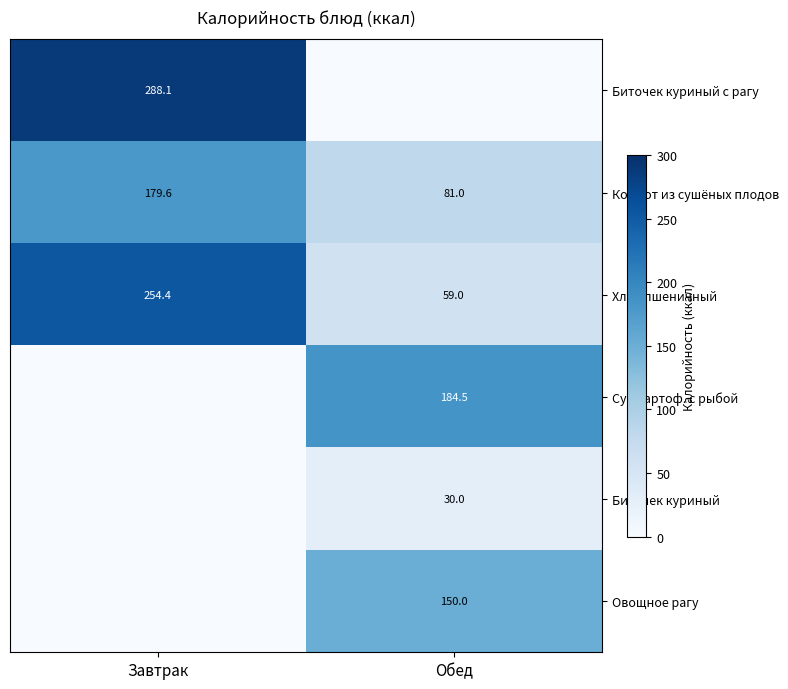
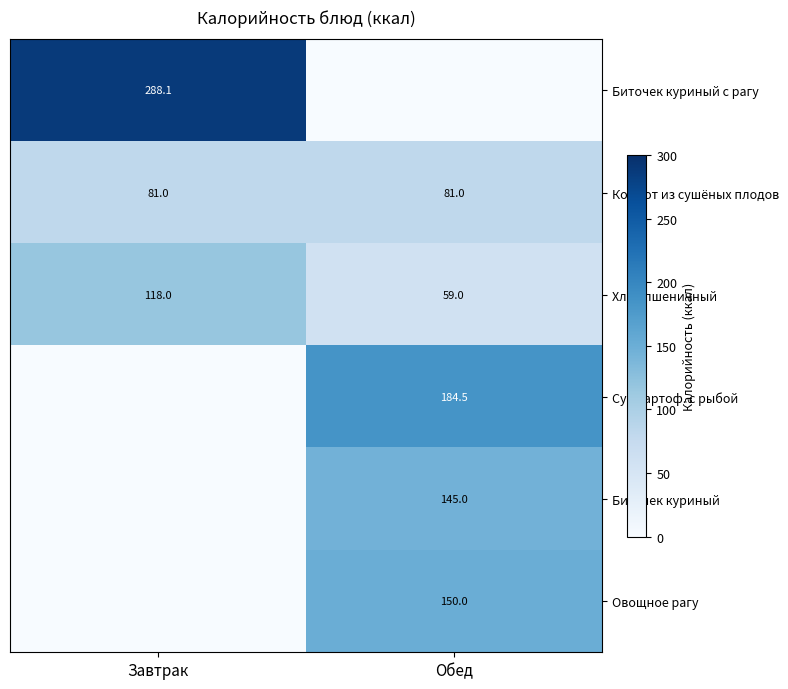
  {
    "Биточек куриный с рагу": {
      "Завтрак": 288.1
    },
    "Компот из сушёных плодов": {
-     "Завтрак": 179.6,
+     "Завтрак": 81.0,
      "Обед": 81.0
    },
    "Хлеб пшеничный": {
-     "Завтрак": 254.4,
+     "Завтрак": 118.0,
      "Обед": 59.0
    },
    "Суп картоф. с рыбой": {
      "Обед": 184.5
    },
    "Биточек куриный": {
-     "Обед": 30.0
+     "Обед": 145.0
    },
    "Овощное рагу": {
      "Обед": 150.0
    }
  }
